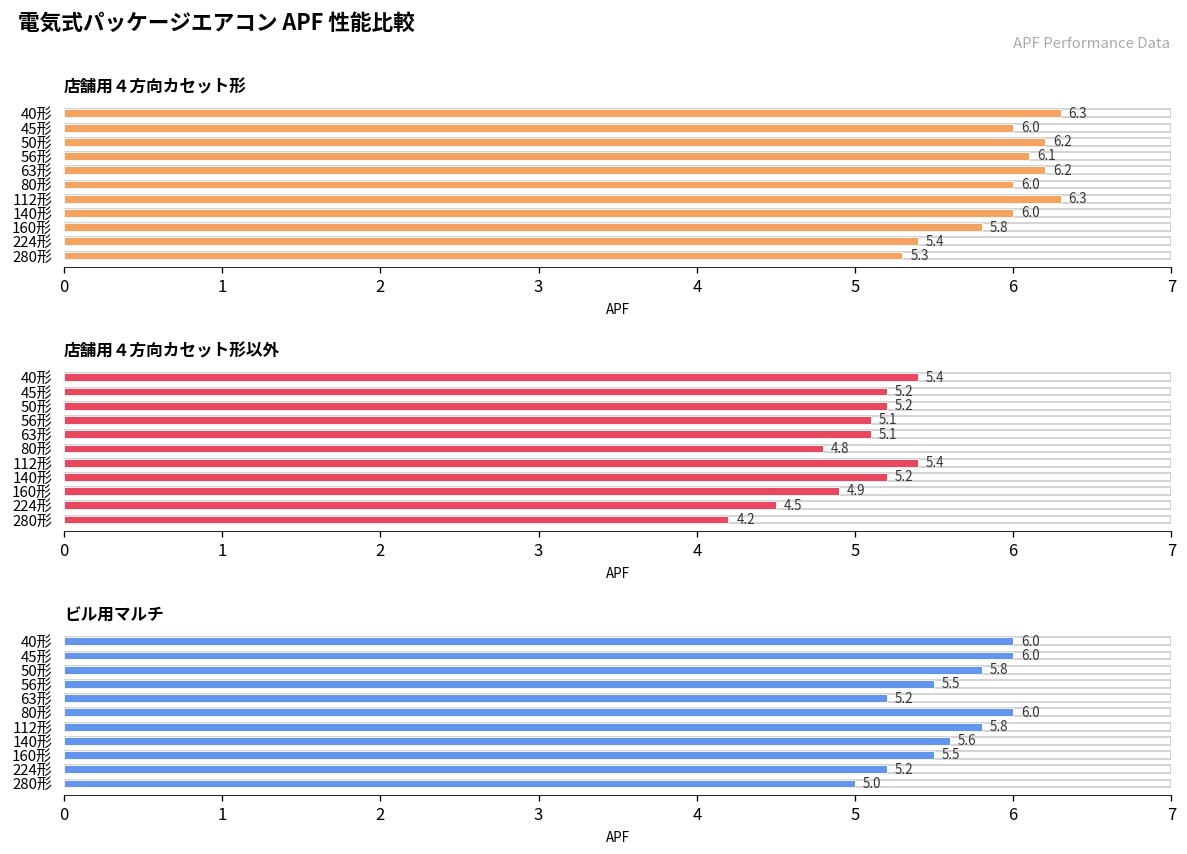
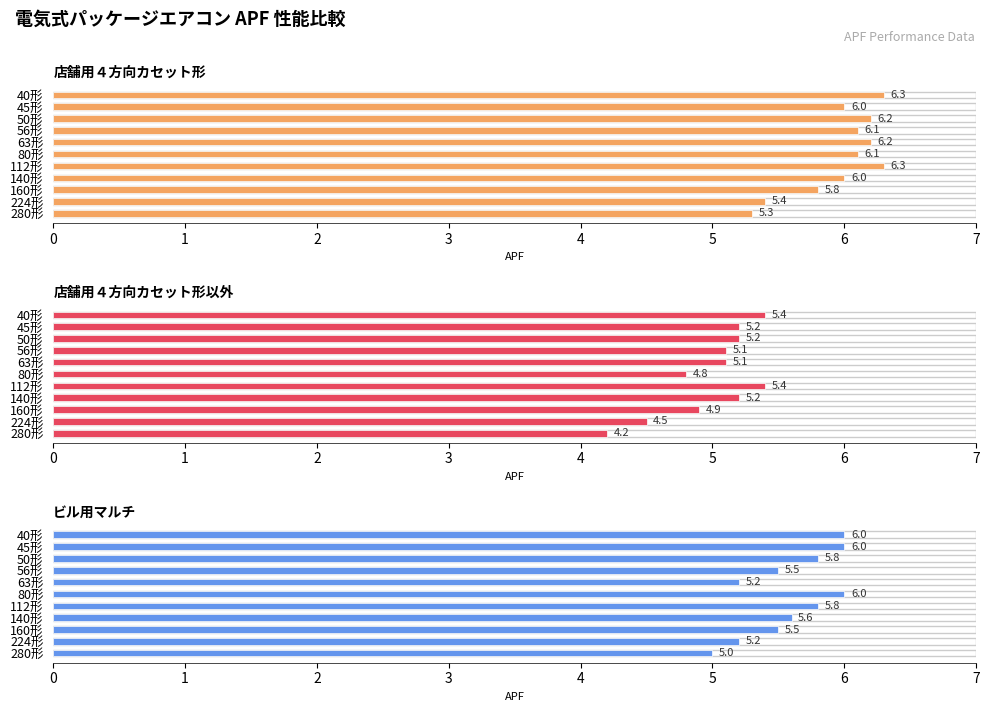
  {
    "店舗用４方向カセット形": {
      "40形": 6.3,
      "45形": 6.0,
      "50形": 6.2,
      "56形": 6.1,
      "63形": 6.2,
-     "80形": 6.0,
+     "80形": 6.1,
      "112形": 6.3,
      "140形": 6.0,
      "160形": 5.8,
      "224形": 5.4,
      "280形": 5.3
    },
    "店舗用４方向カセット形以外": {
      "40形": 5.4,
      "45形": 5.2,
      "50形": 5.2,
      "56形": 5.1,
      "63形": 5.1,
      "80形": 4.8,
      "112形": 5.4,
      "140形": 5.2,
      "160形": 4.9,
      "224形": 4.5,
      "280形": 4.2
    },
    "ビル用マルチ": {
      "40形": 6.0,
      "45形": 6.0,
      "50形": 5.8,
      "56形": 5.5,
      "63形": 5.2,
      "80形": 6.0,
      "112形": 5.8,
      "140形": 5.6,
      "160形": 5.5,
      "224形": 5.2,
      "280形": 5.0
    }
  }
